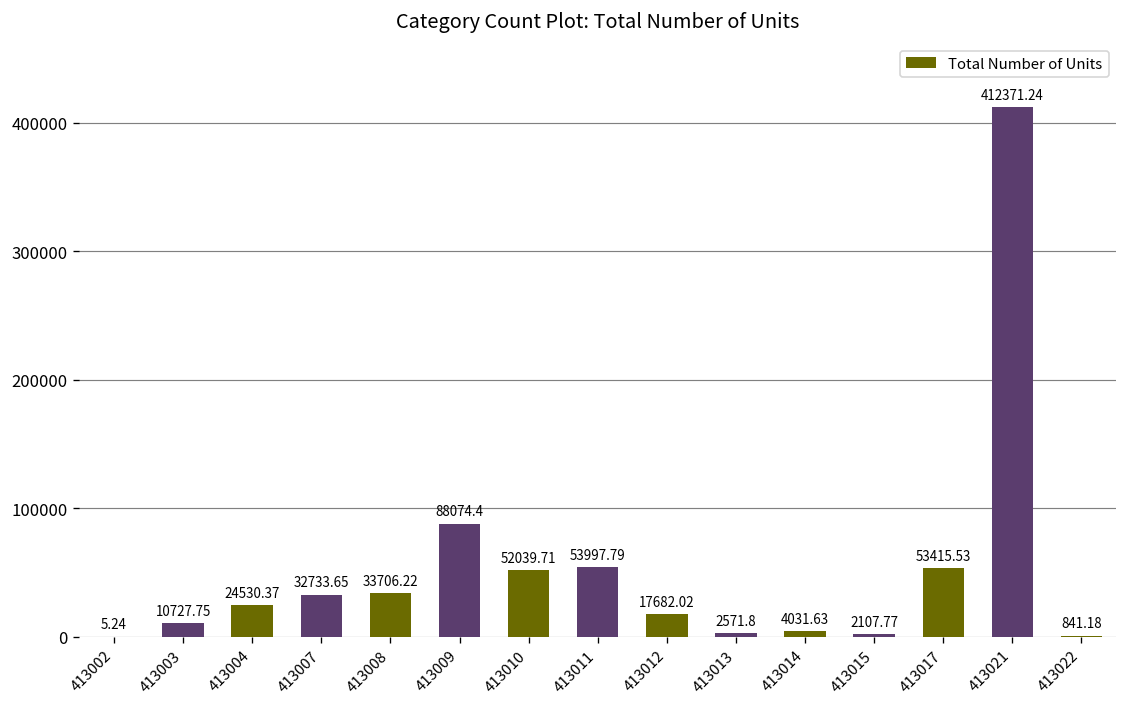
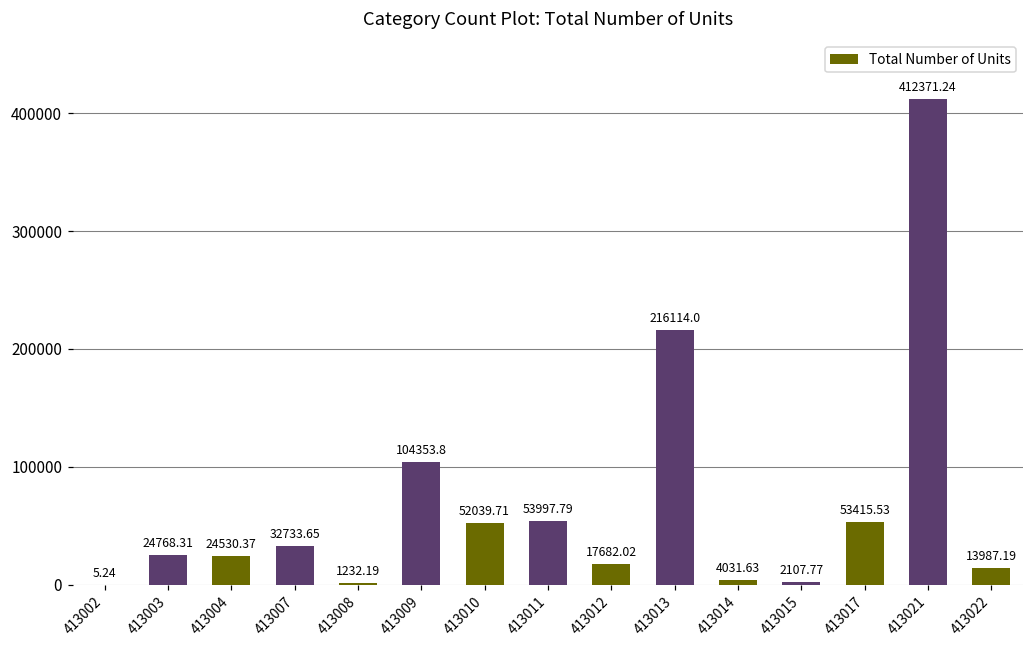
  {
    "413002": 5.24,
-   "413003": 10727.75,
+   "413003": 24768.31,
    "413004": 24530.37,
    "413007": 32733.65,
-   "413008": 33706.22,
-   "413009": 88074.4,
+   "413008": 1232.19,
+   "413009": 104353.8,
    "413010": 52039.71,
    "413011": 53997.79,
    "413012": 17682.02,
-   "413013": 2571.8,
+   "413013": 216114.0,
    "413014": 4031.63,
    "413015": 2107.77,
    "413017": 53415.53,
    "413021": 412371.24,
-   "413022": 841.18
+   "413022": 13987.19
  }
